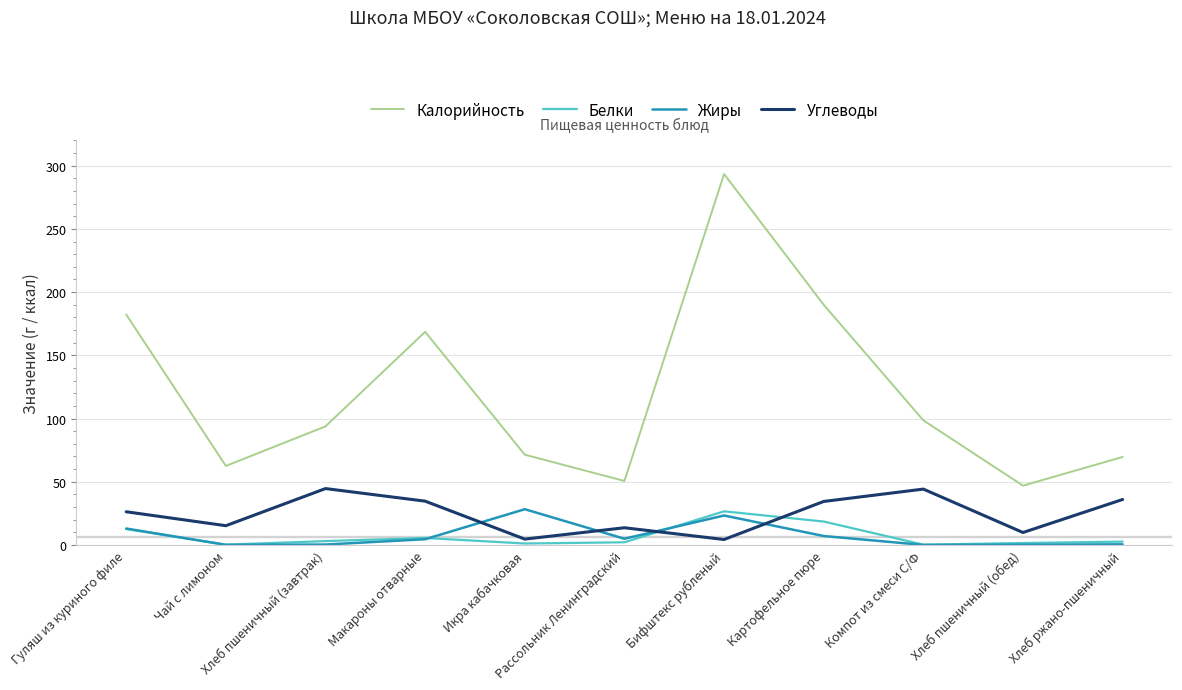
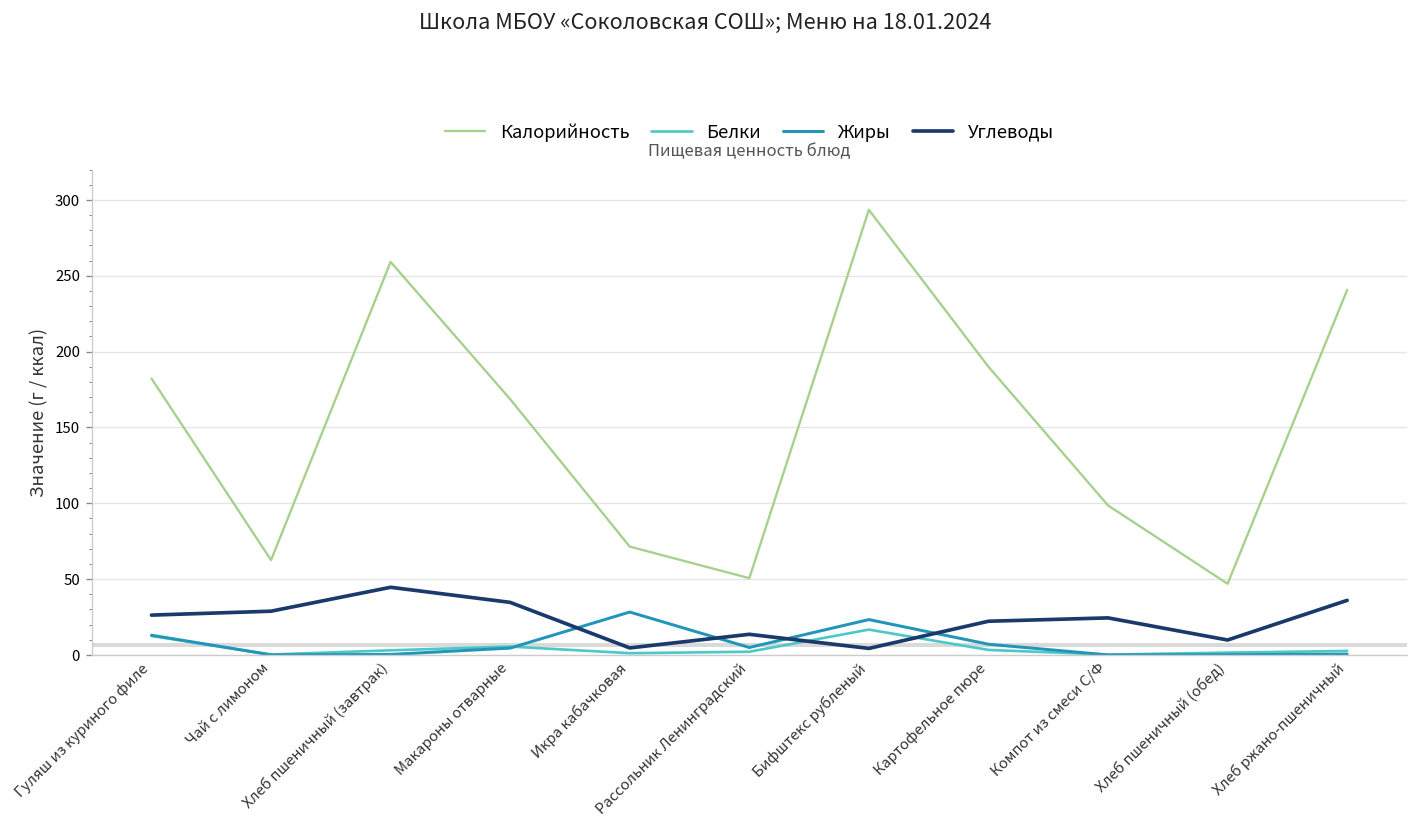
  {
    "Калорийность": {
      "Гуляш из куриного филе": 182,
      "Чай с лимоном": 63,
-     "Хлеб пшеничный (завтрак)": 94,
+     "Хлеб пшеничный (завтрак)": 259,
      "Макароны отварные": 169,
      "Икра кабачковая": 71,
      "Рассольник Ленинградский": 51,
      "Бифштекс рубленый": 293,
      "Картофельное пюре": 190,
      "Компот из смеси С/Ф": 99,
      "Хлеб пшеничный (обед)": 47,
-     "Хлеб ржано-пшеничный": 70
+     "Хлеб ржано-пшеничный": 241
    },
    "Белки": {
      "Хлеб пшеничный (завтрак)": 3,
      "Икра кабачковая": 1,
      "Рассольник Ленинградский": 2,
-     "Бифштекс рубленый": 27,
-     "Картофельное пюре": 19,
+     "Бифштекс рубленый": 17,
+     "Картофельное пюре": 3,
      "Хлеб ржано-пшеничный": 3
    },
    "Жиры": {
      "Хлеб пшеничный (завтрак)": 0,
      "Икра кабачковая": 28,
      "Рассольник Ленинградский": 5,
      "Бифштекс рубленый": 23,
      "Картофельное пюре": 7,
      "Хлеб ржано-пшеничный": 0
    },
    "Углеводы": {
      "Гуляш из куриного филе": 26,
-     "Чай с лимоном": 15,
+     "Чай с лимоном": 29,
      "Хлеб пшеничный (завтрак)": 45,
      "Макароны отварные": 35,
      "Икра кабачковая": 5,
      "Рассольник Ленинградский": 14,
      "Бифштекс рубленый": 4,
-     "Картофельное пюре": 34,
-     "Компот из смеси С/Ф": 44,
+     "Картофельное пюре": 22,
+     "Компот из смеси С/Ф": 24,
      "Хлеб пшеничный (обед)": 10,
      "Хлеб ржано-пшеничный": 36
    }
  }
